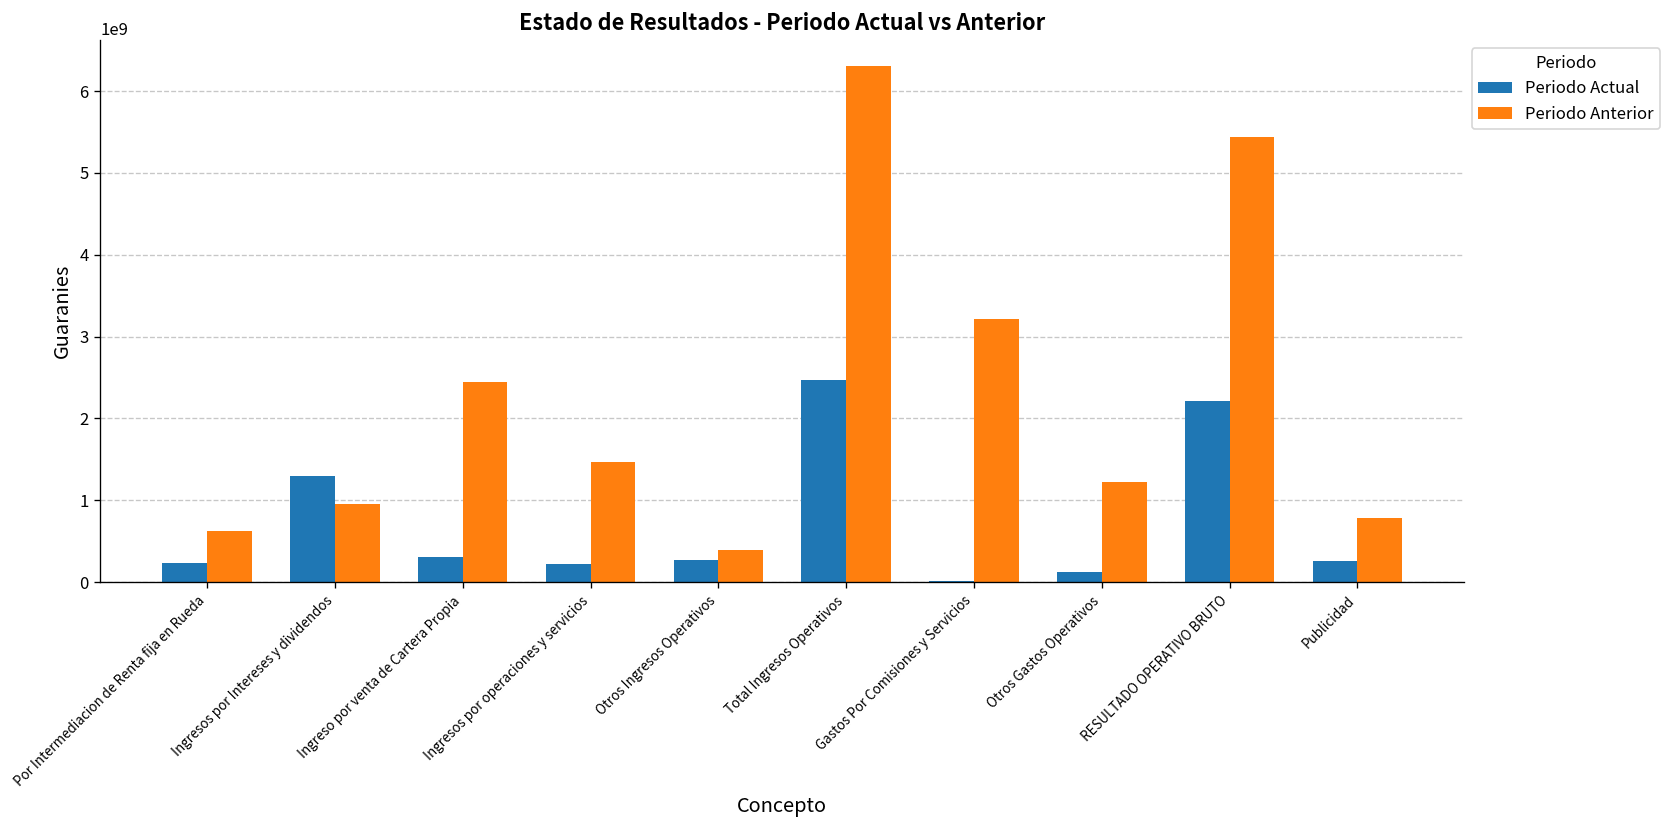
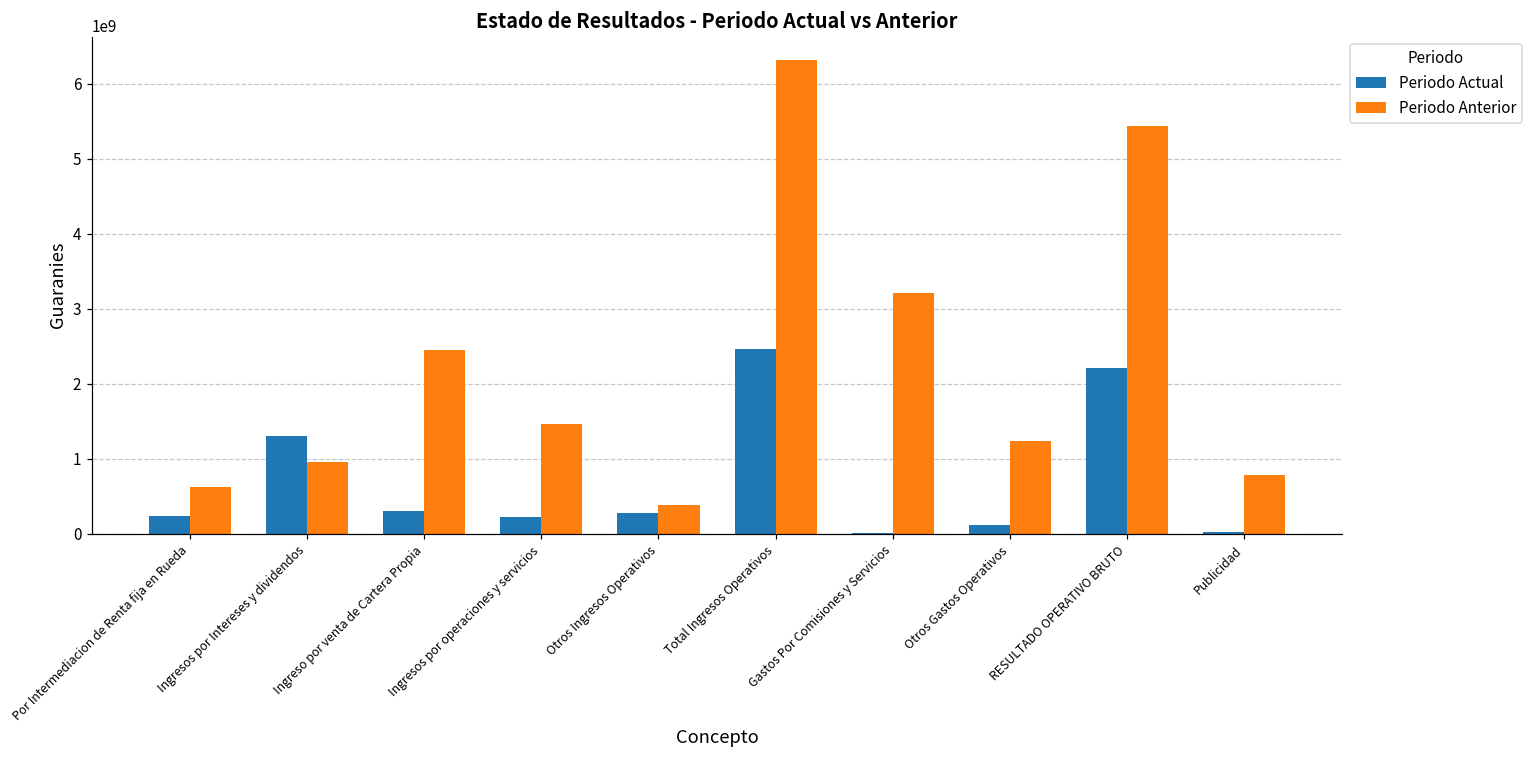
  {
    "Periodo Actual": {
      "Por Intermediacion de Renta fija en Rueda": 200000000,
      "Ingresos por Intereses y dividendos": 1300000000,
      "Ingreso por venta de Cartera Propia": 300000000,
      "Ingresos por operaciones y servicios": 200000000,
      "Otros Ingresos Operativos": 300000000,
      "Total Ingresos Operativos": 2500000000,
      "Otros Gastos Operativos": 100000000,
      "RESULTADO OPERATIVO BRUTO": 2200000000,
-     "Publicidad": 300000000
+     "Publicidad": 0
    },
    "Periodo Anterior": {
      "Por Intermediacion de Renta fija en Rueda": 600000000,
      "Ingresos por Intereses y dividendos": 1000000000,
      "Ingreso por venta de Cartera Propia": 2500000000,
      "Ingresos por operaciones y servicios": 1500000000,
      "Otros Ingresos Operativos": 400000000,
      "Total Ingresos Operativos": 6300000000,
      "Gastos Por Comisiones y Servicios": 3200000000,
      "Otros Gastos Operativos": 1200000000,
      "RESULTADO OPERATIVO BRUTO": 5400000000,
      "Publicidad": 800000000
    }
  }
